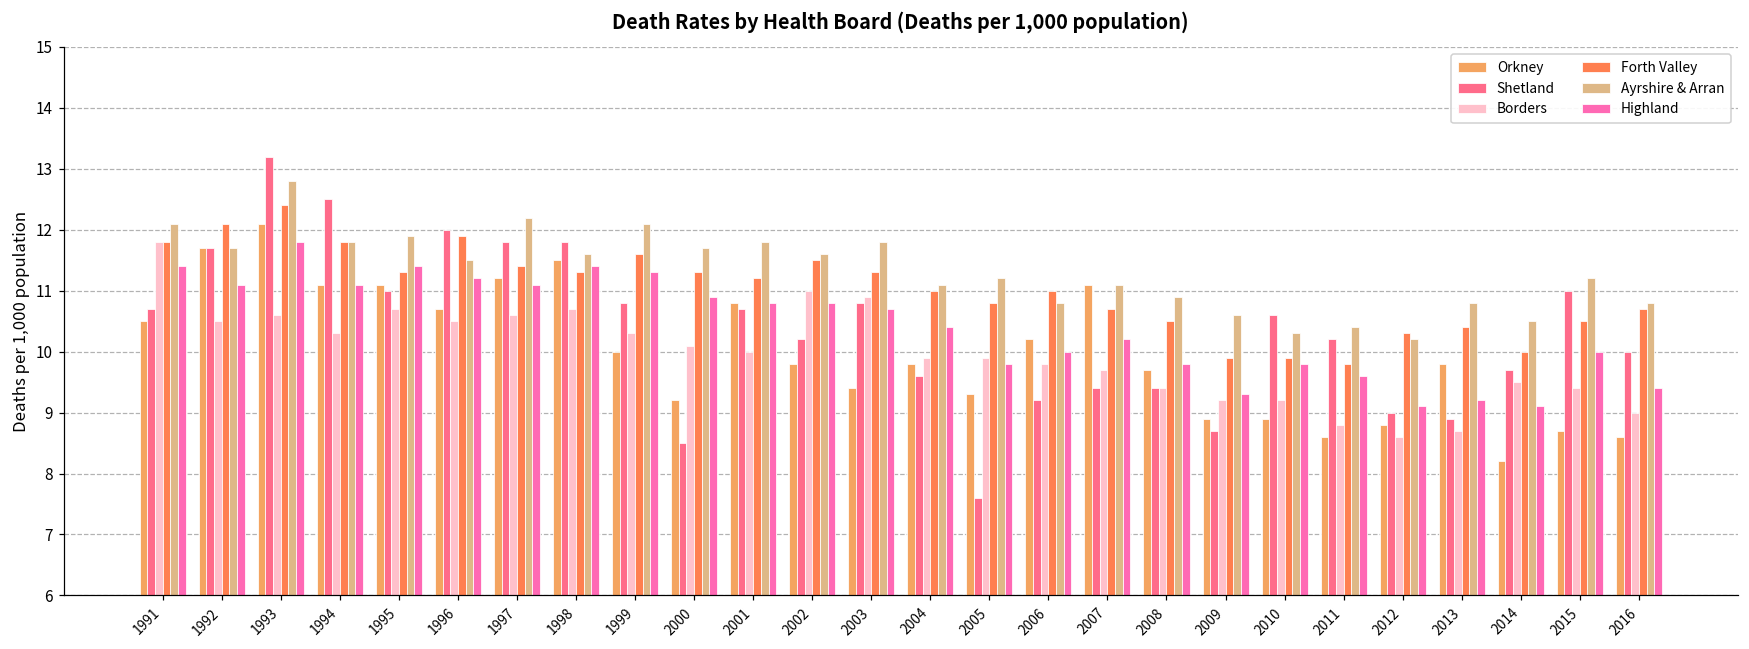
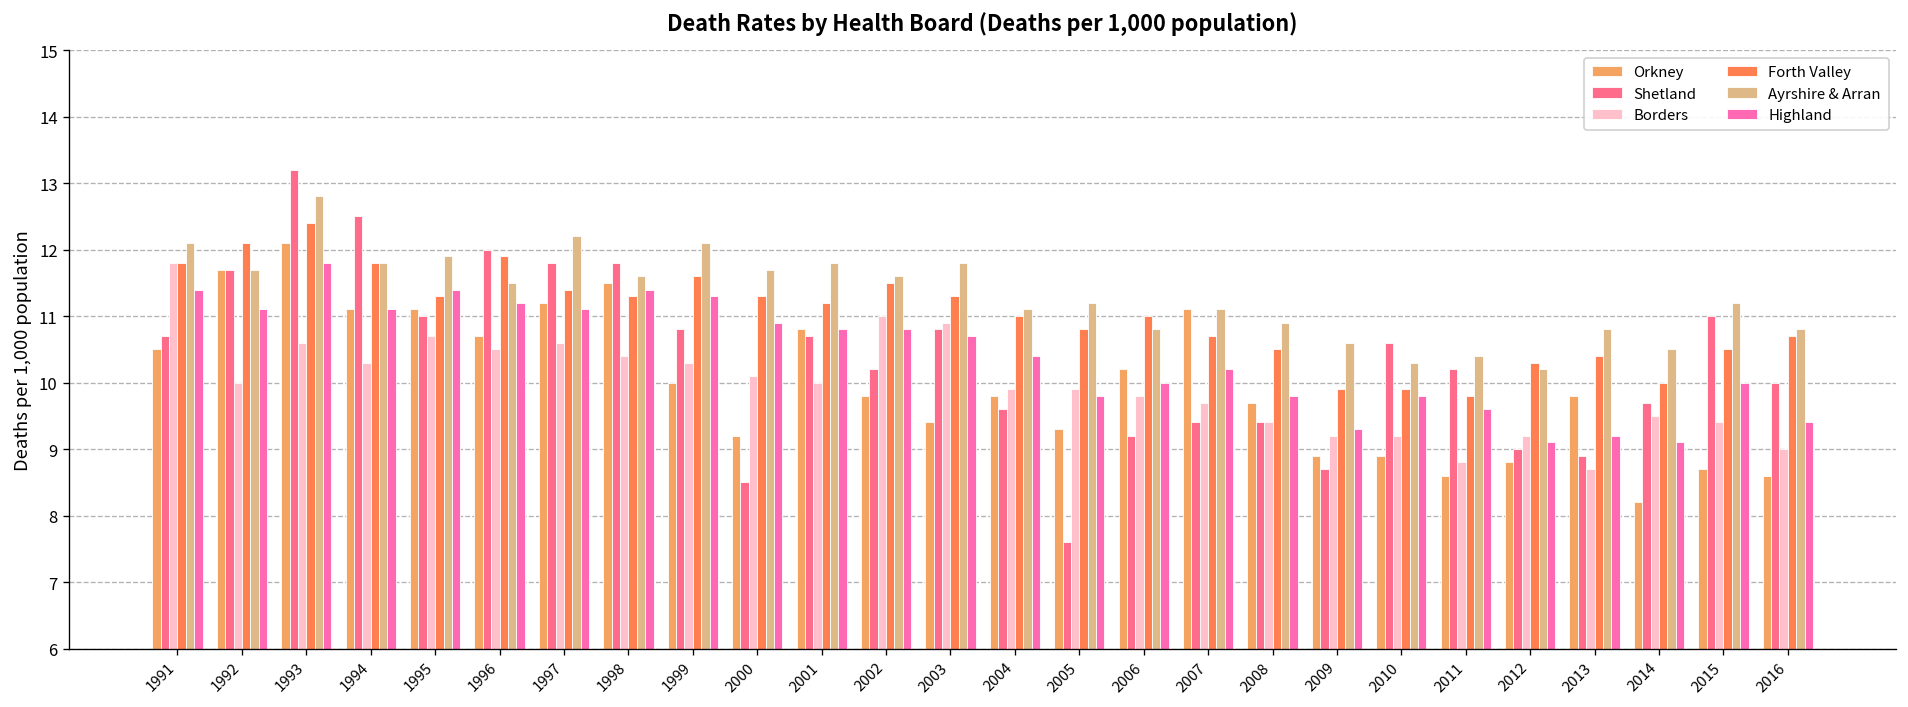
  {
    "Borders": {
      "1991": 11.8,
-     "1992": 10.5,
+     "1992": 10.0,
      "1993": 10.6,
      "1994": 10.3,
      "1995": 10.7,
      "1996": 10.5,
      "1997": 10.6,
-     "1998": 10.7,
+     "1998": 10.4,
      "1999": 10.3,
      "2000": 10.1,
      "2001": 10.0,
      "2002": 11.0,
      "2003": 10.9,
      "2004": 9.9,
      "2005": 9.9,
      "2006": 9.8,
      "2007": 9.7,
      "2008": 9.4,
      "2009": 9.2,
      "2010": 9.2,
      "2011": 8.8,
-     "2012": 8.6,
+     "2012": 9.2,
      "2013": 8.7,
      "2014": 9.5,
      "2015": 9.4,
      "2016": 9.0
    }
  }
